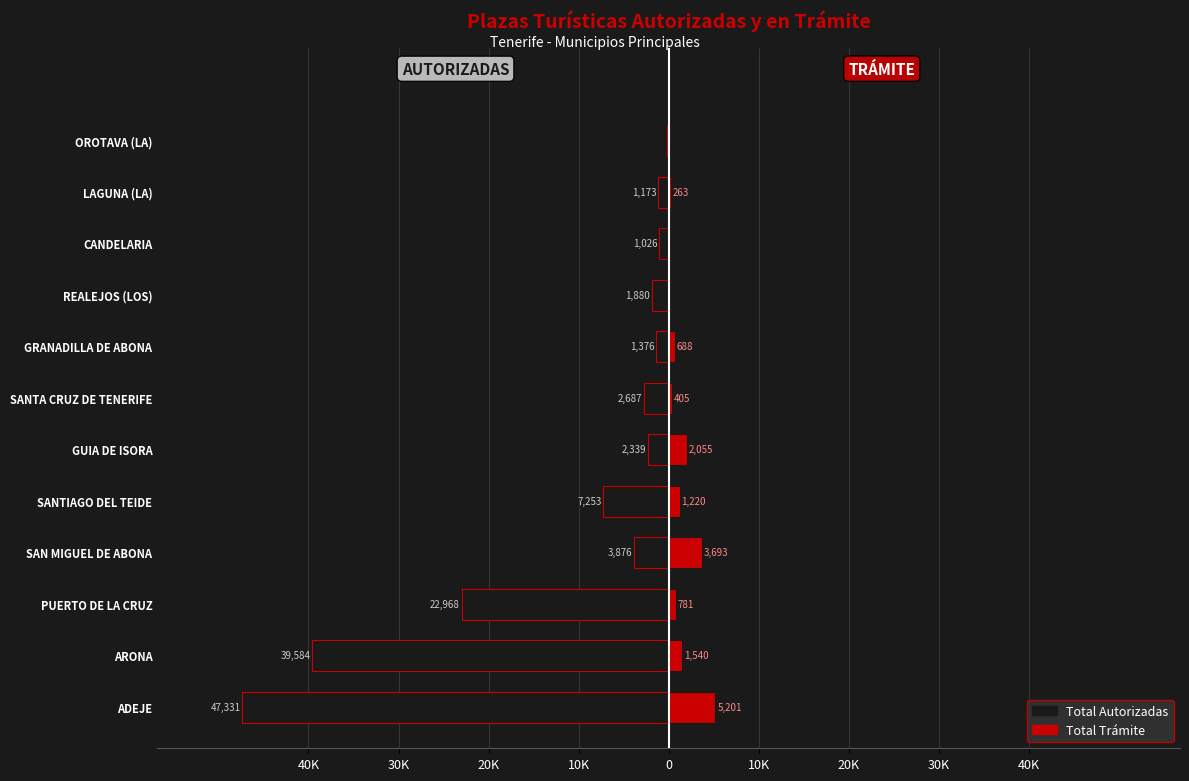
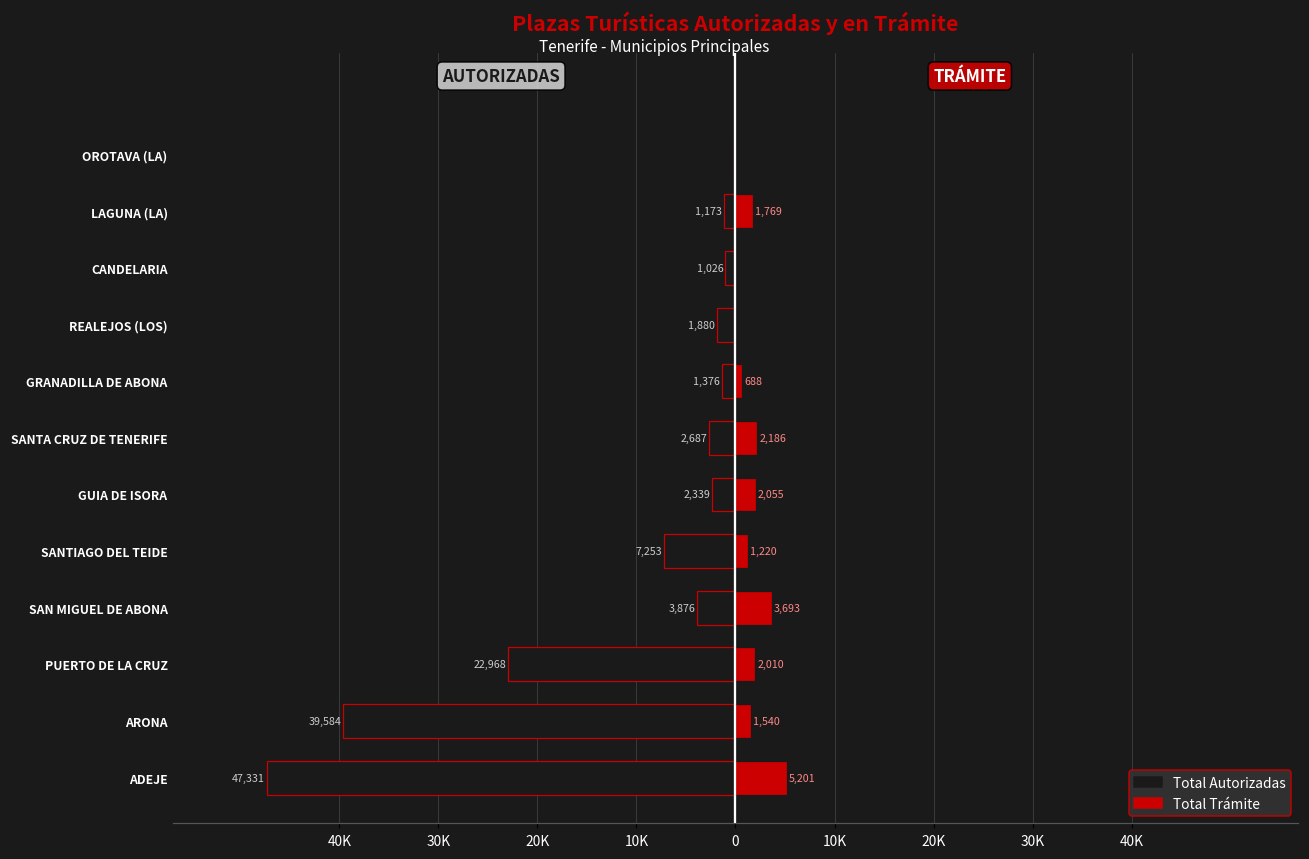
  {
    "Total Trámite": {
-     "LAGUNA (LA)": "263",
+     "LAGUNA (LA)": "1,769",
      "GRANADILLA DE ABONA": "688",
-     "SANTA CRUZ DE TENERIFE": "405",
+     "SANTA CRUZ DE TENERIFE": "2,186",
      "GUIA DE ISORA": "2,055",
      "SANTIAGO DEL TEIDE": "1,220",
      "SAN MIGUEL DE ABONA": "3,693",
-     "PUERTO DE LA CRUZ": "781",
+     "PUERTO DE LA CRUZ": "2,010",
      "ARONA": "1,540",
      "ADEJE": "5,201"
    }
  }
